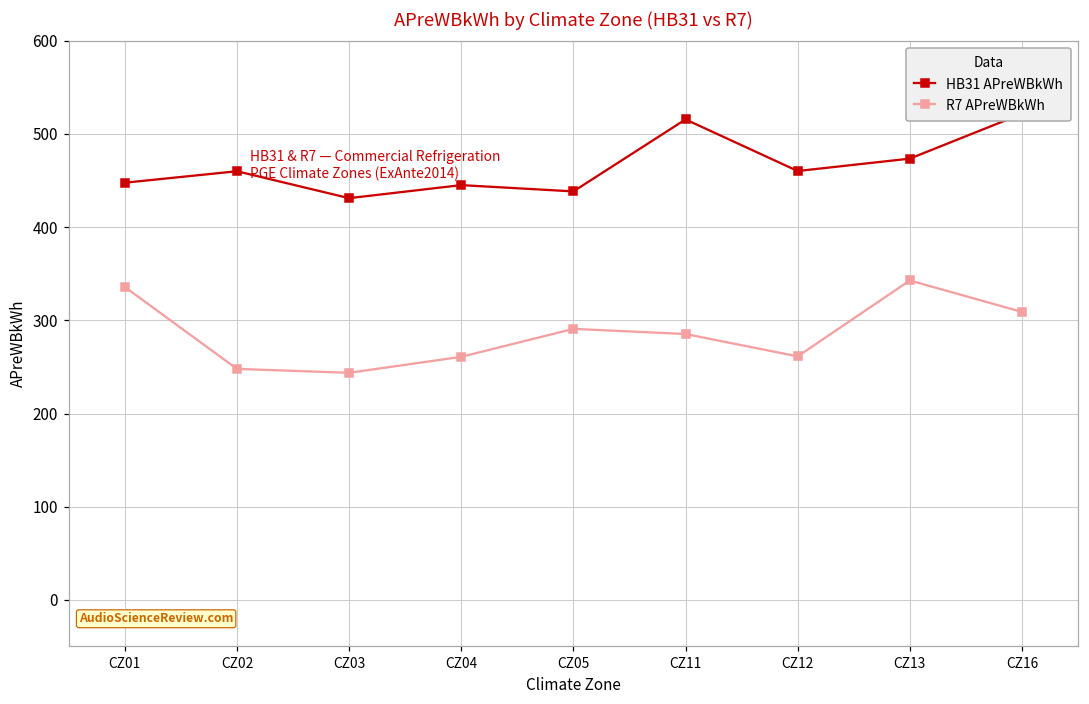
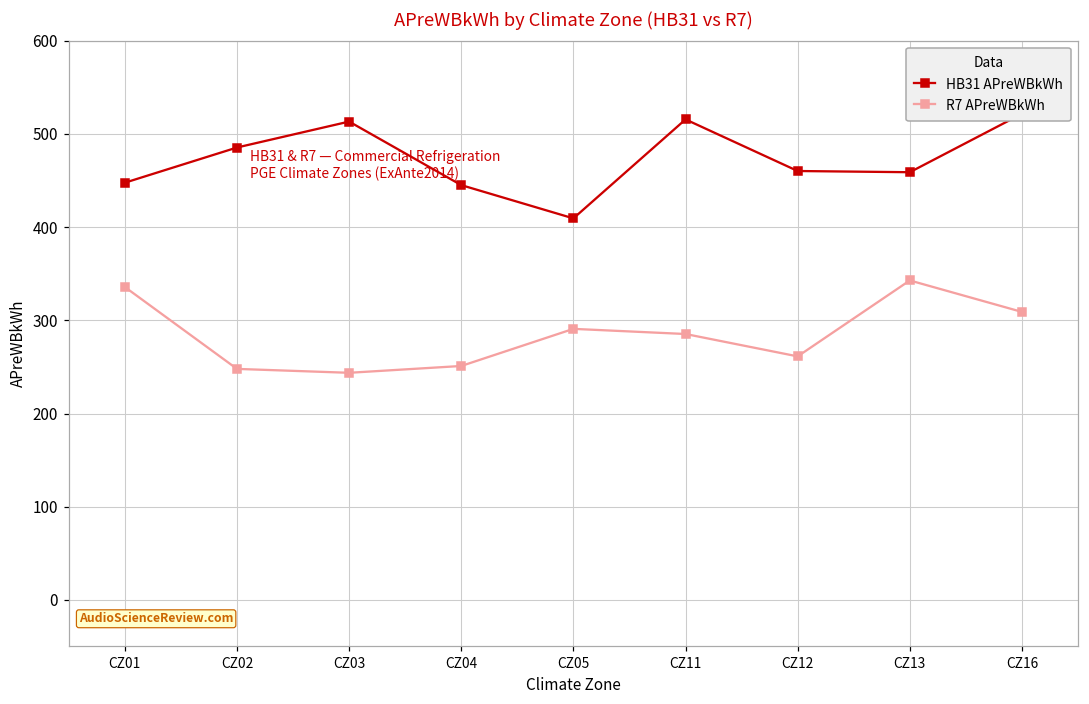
  {
    "HB31 APreWBkWh": {
      "CZ01": 450,
-     "CZ02": 460,
-     "CZ03": 430,
+     "CZ02": 490,
+     "CZ03": 510,
      "CZ04": 450,
-     "CZ05": 440,
+     "CZ05": 410,
      "CZ11": 520,
      "CZ12": 460,
-     "CZ13": 470
+     "CZ13": 460
    },
    "R7 APreWBkWh": {
      "CZ01": 340,
      "CZ02": 250,
      "CZ03": 240,
-     "CZ04": 260,
+     "CZ04": 250,
      "CZ05": 290,
      "CZ11": 290,
      "CZ12": 260,
      "CZ13": 340,
      "CZ16": 310
    }
  }
